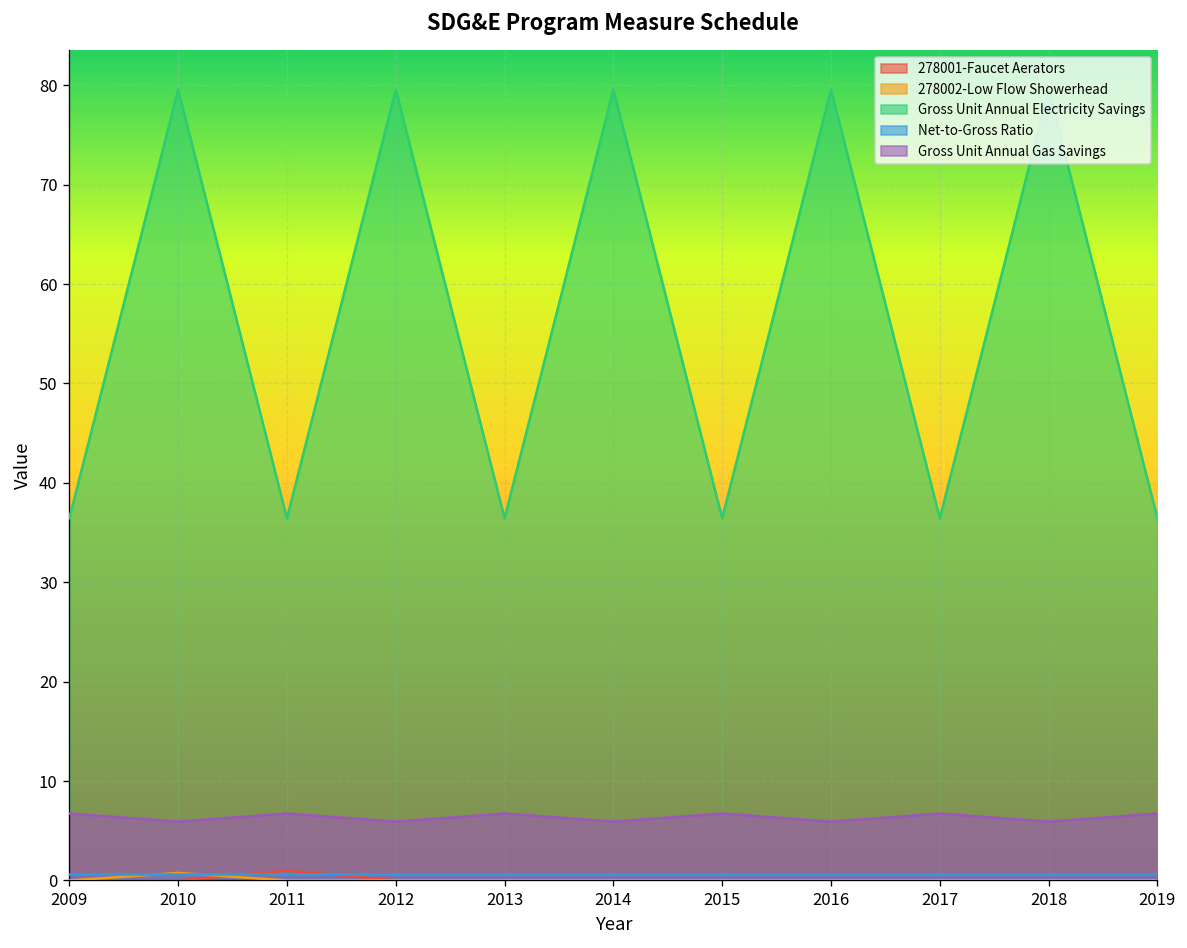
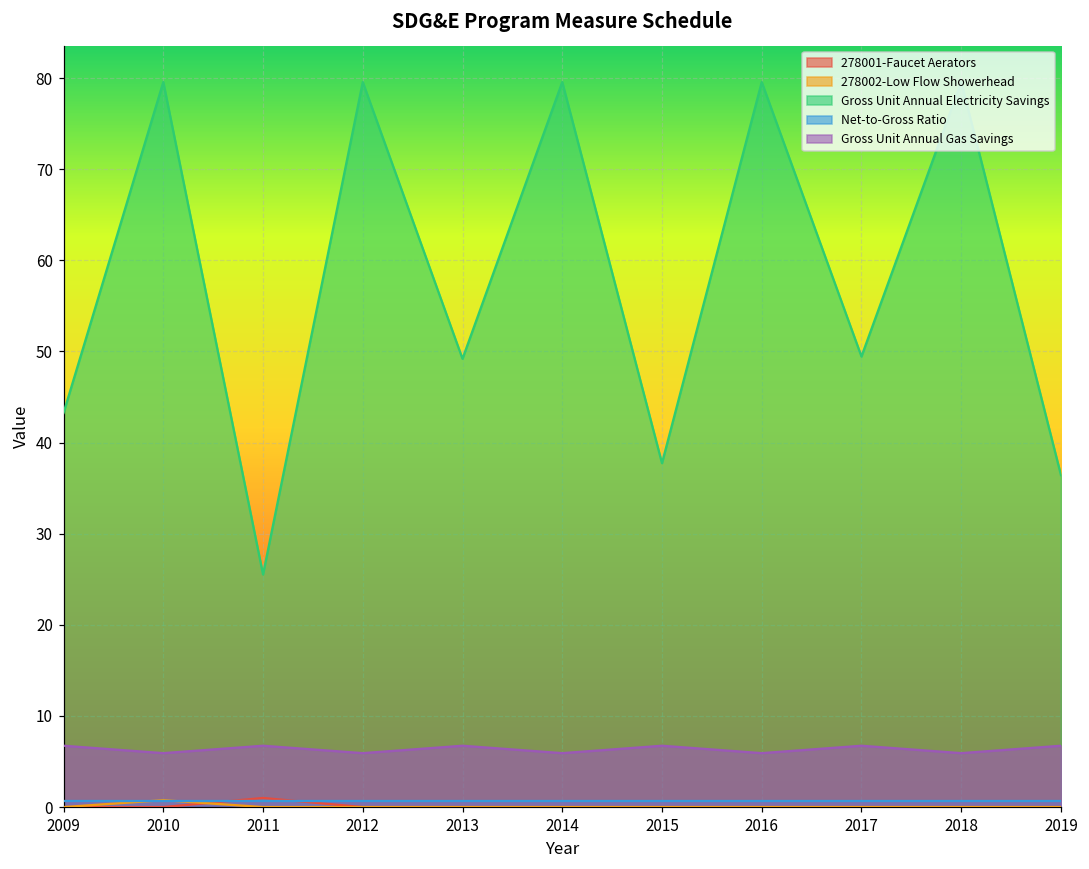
  {
    "278001-Faucet Aerators": {
      "2010": 0
    },
    "278002-Low Flow Showerhead": {
      "2011": 0
    },
    "Gross Unit Annual Electricity Savings": {
-     "2009": 36,
+     "2009": 43,
      "2010": 80,
-     "2011": 36,
+     "2011": 26,
      "2012": 80,
-     "2013": 36,
+     "2013": 49,
      "2014": 80,
-     "2015": 36,
+     "2015": 38,
      "2016": 80,
-     "2017": 36,
+     "2017": 49,
      "2019": 36
    },
    "Net-to-Gross Ratio": {
      "2009": 1,
      "2012": 1,
      "2013": 1,
      "2014": 1,
      "2015": 1,
      "2016": 1,
      "2017": 1,
      "2018": 1,
      "2019": 1
    },
    "Gross Unit Annual Gas Savings": {
      "2009": 7,
      "2010": 6,
      "2011": 7,
      "2012": 6,
      "2013": 7,
      "2014": 6,
      "2015": 7,
      "2016": 6,
      "2017": 7,
      "2018": 6,
      "2019": 7
    }
  }
